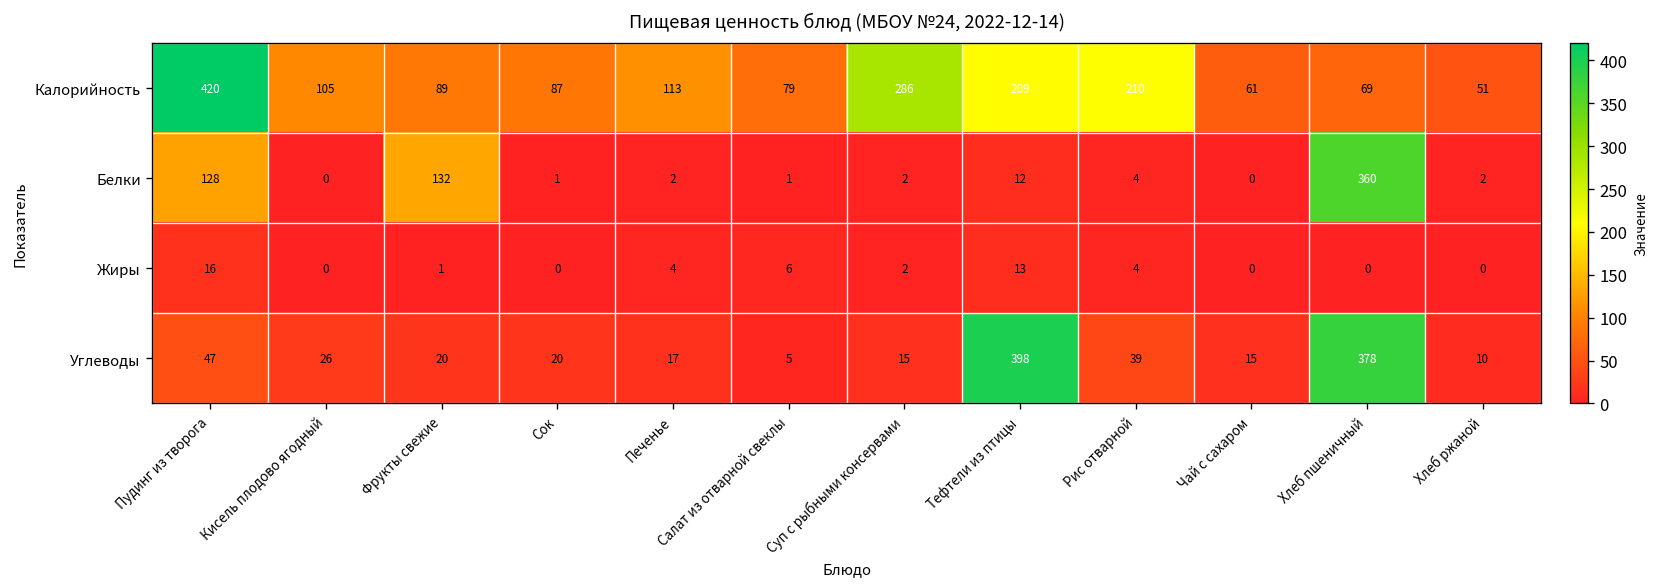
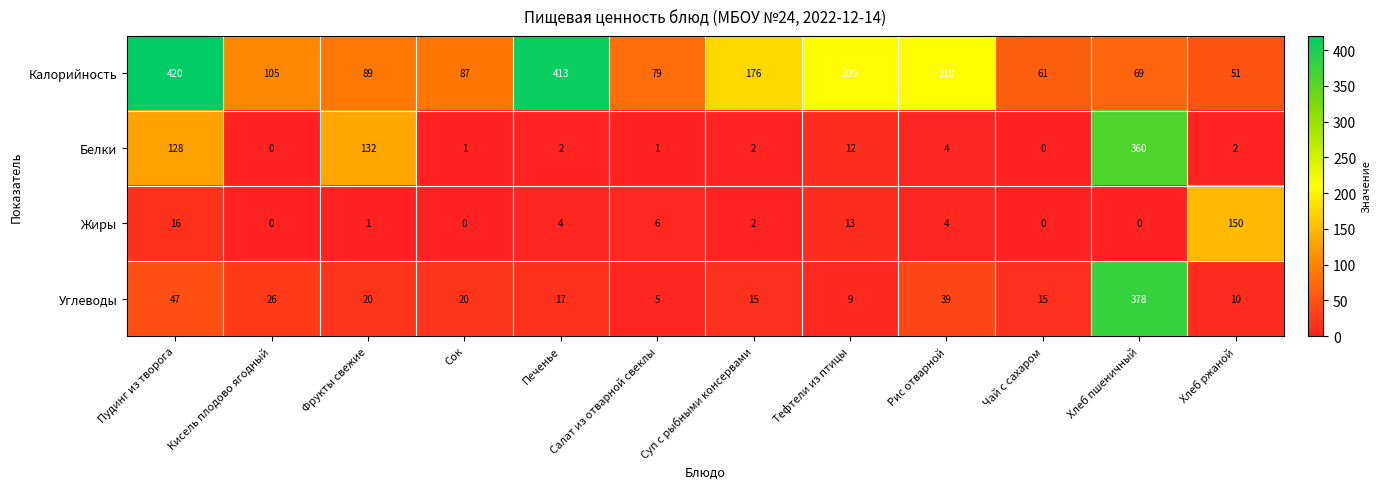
  {
    "Калорийность": {
      "Пудинг из творога": 420,
      "Кисель плодово ягодный": 105,
      "Фрукты свежие": 89,
      "Сок": 87,
-     "Печенье": 113,
+     "Печенье": 413,
      "Салат из отварной свеклы": 79,
-     "Суп с рыбными консервами": 286,
+     "Суп с рыбными консервами": 176,
      "Тефтели из птицы": 209,
      "Рис отварной": 210,
      "Чай с сахаром": 61,
      "Хлеб пшеничный": 69,
      "Хлеб ржаной": 51
    },
    "Белки": {
      "Пудинг из творога": 128,
      "Кисель плодово ягодный": 0,
      "Фрукты свежие": 132,
      "Сок": 1,
      "Печенье": 2,
      "Салат из отварной свеклы": 1,
      "Суп с рыбными консервами": 2,
      "Тефтели из птицы": 12,
      "Рис отварной": 4,
      "Чай с сахаром": 0,
      "Хлеб пшеничный": 360,
      "Хлеб ржаной": 2
    },
    "Жиры": {
      "Пудинг из творога": 16,
      "Кисель плодово ягодный": 0,
      "Фрукты свежие": 1,
      "Сок": 0,
      "Печенье": 4,
      "Салат из отварной свеклы": 6,
      "Суп с рыбными консервами": 2,
      "Тефтели из птицы": 13,
      "Рис отварной": 4,
      "Чай с сахаром": 0,
      "Хлеб пшеничный": 0,
-     "Хлеб ржаной": 0
+     "Хлеб ржаной": 150
    },
    "Углеводы": {
      "Пудинг из творога": 47,
      "Кисель плодово ягодный": 26,
      "Фрукты свежие": 20,
      "Сок": 20,
      "Печенье": 17,
      "Салат из отварной свеклы": 5,
      "Суп с рыбными консервами": 15,
-     "Тефтели из птицы": 398,
+     "Тефтели из птицы": 9,
      "Рис отварной": 39,
      "Чай с сахаром": 15,
      "Хлеб пшеничный": 378,
      "Хлеб ржаной": 10
    }
  }
